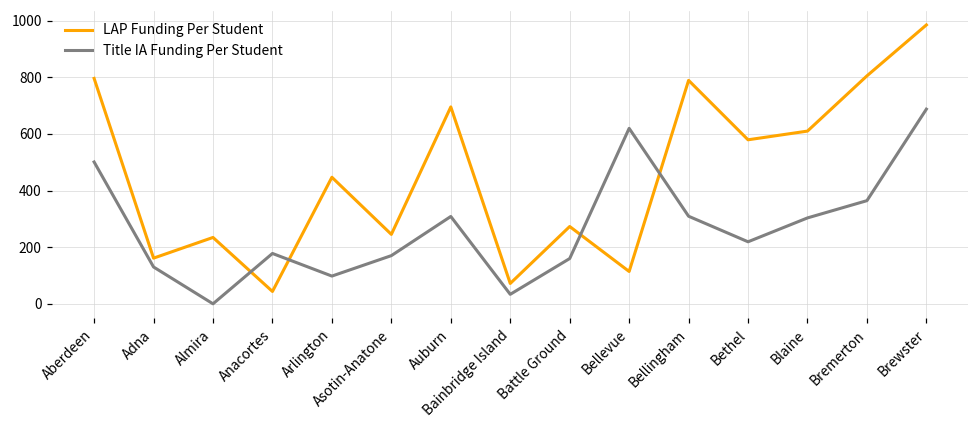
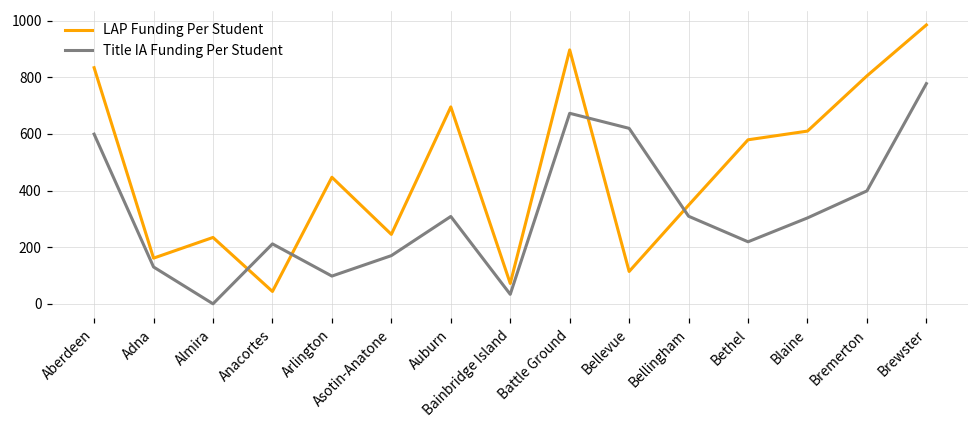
  {
    "LAP Funding Per Student": {
-     "Aberdeen": 800,
+     "Aberdeen": 830,
      "Adna": 160,
      "Almira": 230,
      "Anacortes": 40,
      "Arlington": 450,
      "Asotin-Anatone": 250,
      "Auburn": 700,
      "Bainbridge Island": 70,
-     "Battle Ground": 270,
+     "Battle Ground": 900,
      "Bellevue": 110,
-     "Bellingham": 790,
+     "Bellingham": 350,
      "Bethel": 580,
      "Blaine": 610,
      "Bremerton": 810,
      "Brewster": 980
    },
    "Title IA Funding Per Student": {
-     "Aberdeen": 500,
+     "Aberdeen": 600,
      "Adna": 130,
      "Almira": 0,
-     "Anacortes": 180,
+     "Anacortes": 210,
      "Arlington": 100,
      "Asotin-Anatone": 170,
      "Auburn": 310,
      "Bainbridge Island": 30,
-     "Battle Ground": 160,
+     "Battle Ground": 670,
      "Bellevue": 620,
      "Bellingham": 310,
      "Bethel": 220,
      "Blaine": 300,
-     "Bremerton": 360,
-     "Brewster": 690
+     "Bremerton": 400,
+     "Brewster": 780
    }
  }
